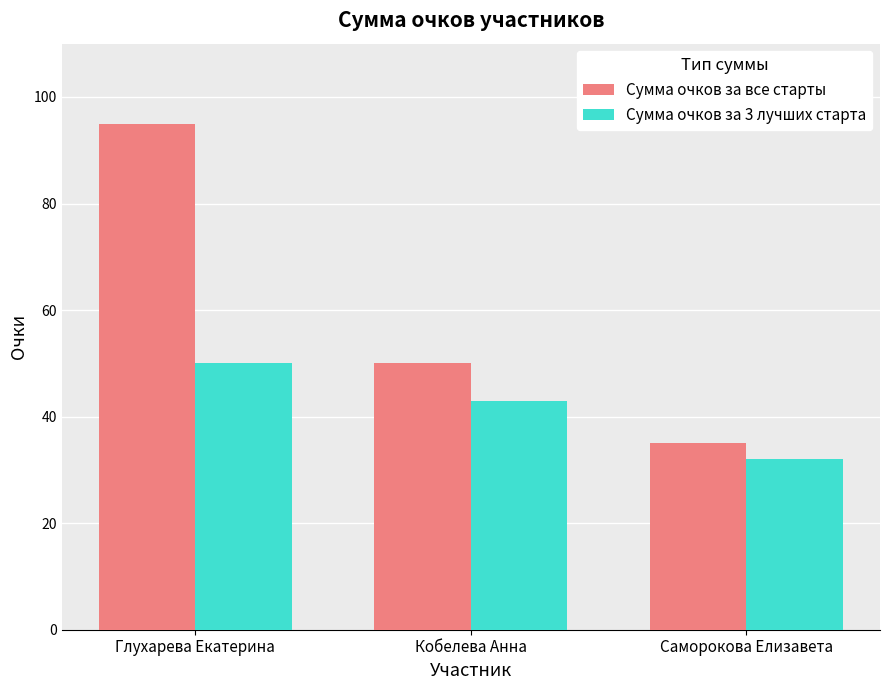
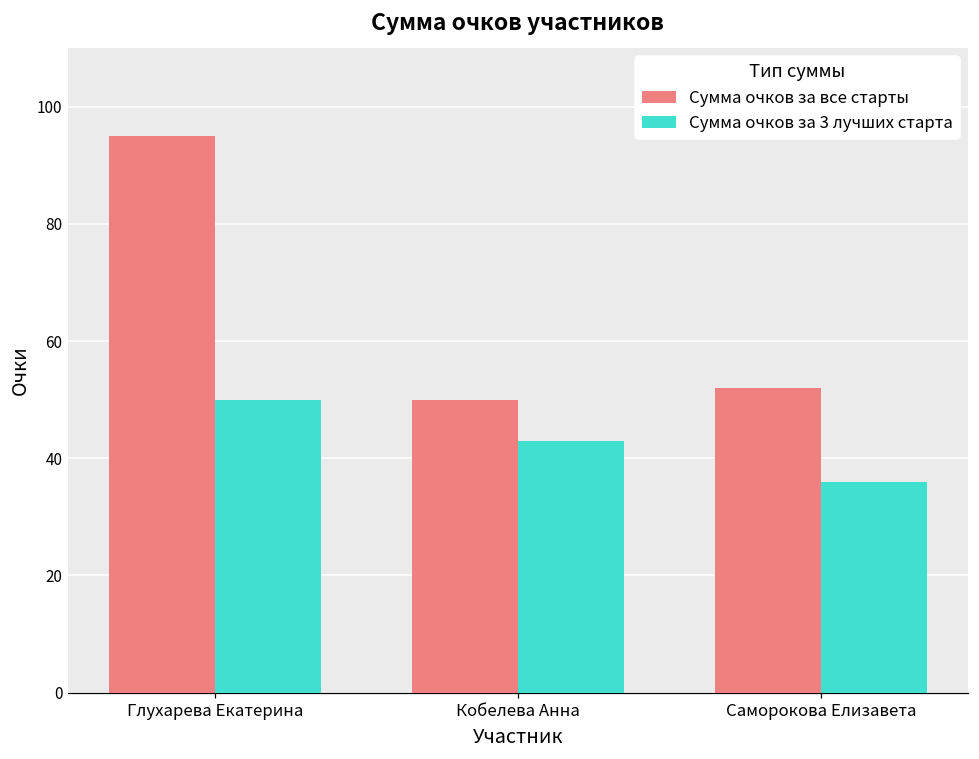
  {
    "Сумма очков за все старты": {
      "Глухарева Екатерина": 95,
      "Кобелева Анна": 50,
-     "Саморокова Елизавета": 35
+     "Саморокова Елизавета": 52
    },
    "Сумма очков за 3 лучших старта": {
      "Глухарева Екатерина": 50,
      "Кобелева Анна": 43,
-     "Саморокова Елизавета": 32
+     "Саморокова Елизавета": 36
    }
  }
